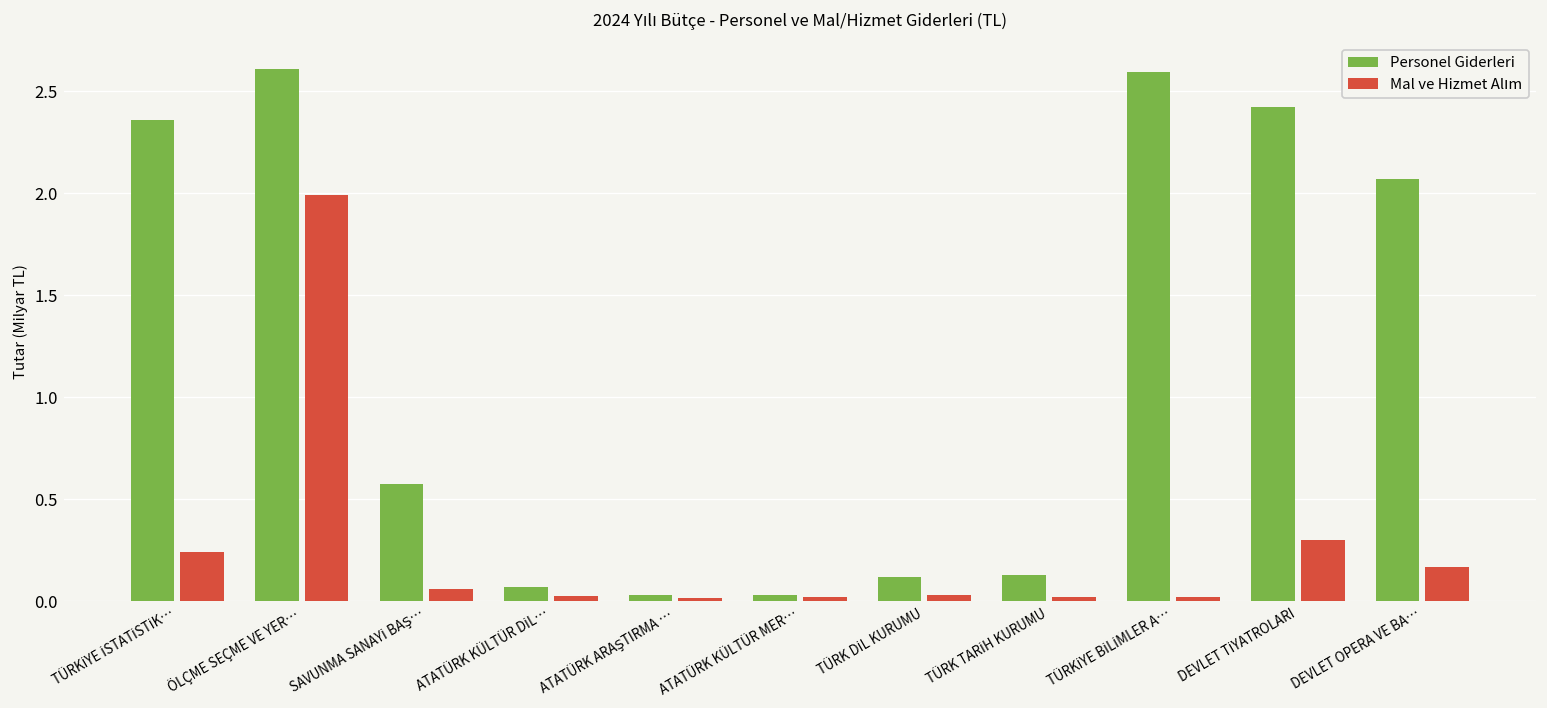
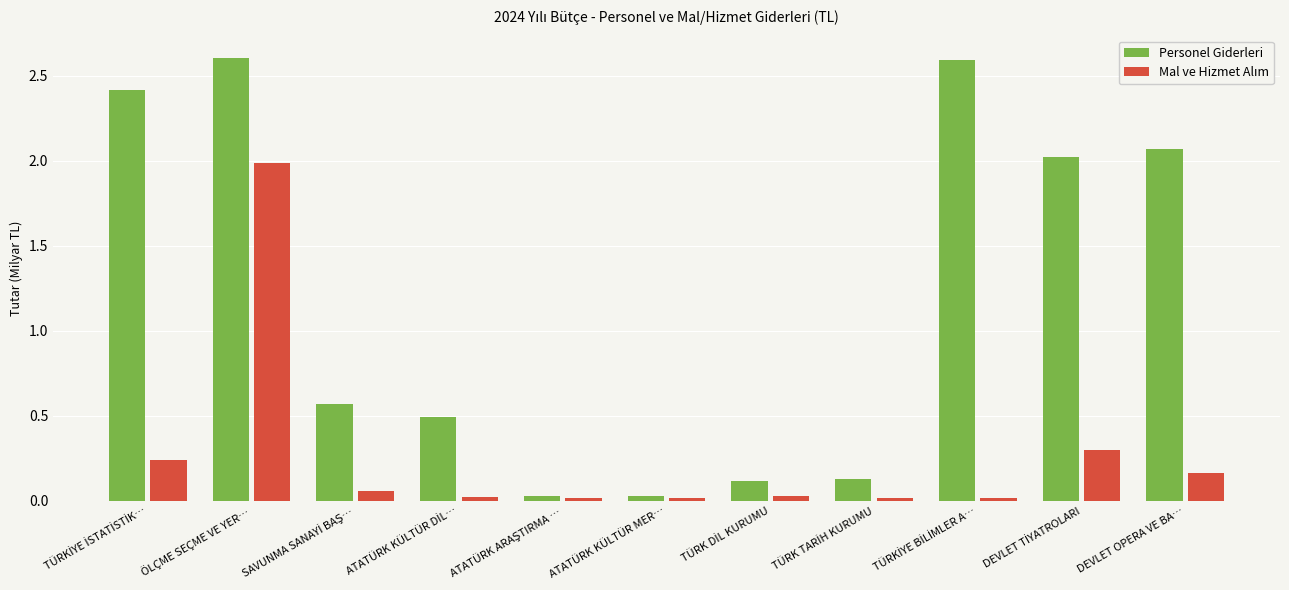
  {
    "Personel Giderleri": {
-     "TÜRKİYE İSTATİSTİK…": 2.36,
+     "TÜRKİYE İSTATİSTİK…": 2.42,
      "ÖLÇME SEÇME VE YER…": 2.61,
      "SAVUNMA SANAYİ BAŞ…": 0.57,
-     "ATATÜRK KÜLTÜR DİL…": 0.07,
+     "ATATÜRK KÜLTÜR DİL…": 0.50,
      "ATATÜRK ARAŞTIRMA …": 0.03,
      "ATATÜRK KÜLTÜR MER…": 0.03,
      "TÜRK DİL KURUMU": 0.12,
      "TÜRK TARİH KURUMU": 0.13,
      "TÜRKİYE BİLİMLER A…": 2.59,
-     "DEVLET TİYATROLARI": 2.42,
+     "DEVLET TİYATROLARI": 2.02,
      "DEVLET OPERA VE BA…": 2.07
    },
    "Mal ve Hizmet Alım": {
      "TÜRKİYE İSTATİSTİK…": 0.24,
      "ÖLÇME SEÇME VE YER…": 1.99,
      "SAVUNMA SANAYİ BAŞ…": 0.06,
      "ATATÜRK KÜLTÜR DİL…": 0.02,
      "ATATÜRK ARAŞTIRMA …": 0.02,
      "ATATÜRK KÜLTÜR MER…": 0.02,
      "TÜRK DİL KURUMU": 0.03,
      "TÜRK TARİH KURUMU": 0.02,
      "TÜRKİYE BİLİMLER A…": 0.02,
      "DEVLET TİYATROLARI": 0.30,
      "DEVLET OPERA VE BA…": 0.17
    }
  }
